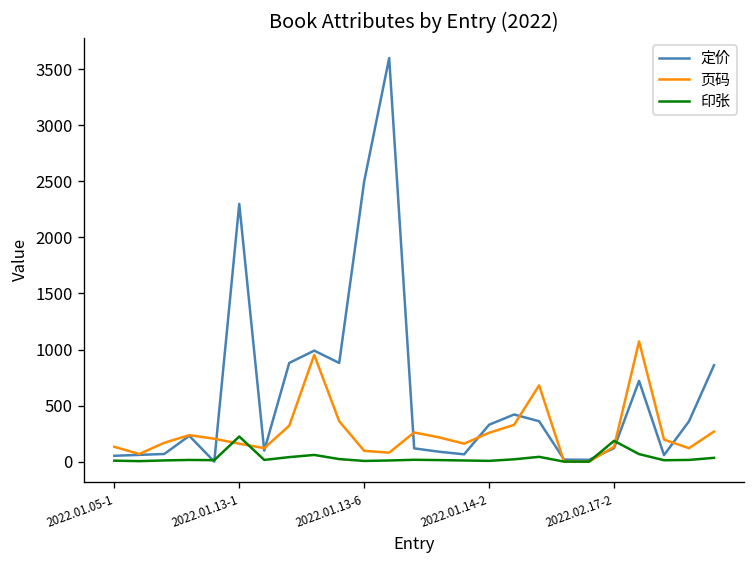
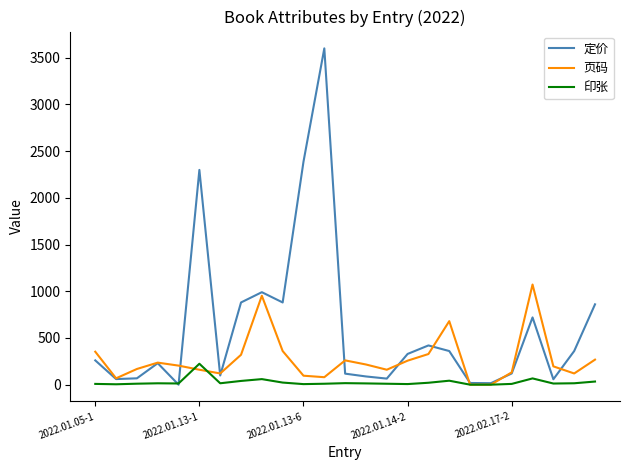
  {
    "定价": {
-     "2022.01.05-1": 100,
+     "2022.01.05-1": 300,
      "2022.01.13-1": 2300,
-     "2022.01.13-6": 2500,
+     "2022.01.13-6": 2400,
      "2022.01.14-2": 300
    },
    "页码": {
-     "2022.01.05-1": 100,
+     "2022.01.05-1": 400,
      "2022.01.13-1": 200,
      "2022.01.13-6": 100,
      "2022.01.14-2": 300
    },
    "印张": {
      "2022.01.05-1": 0,
      "2022.01.13-1": 200,
      "2022.01.13-6": 0,
      "2022.01.14-2": 0,
-     "2022.02.17-2": 200
+     "2022.02.17-2": 0
    }
  }
